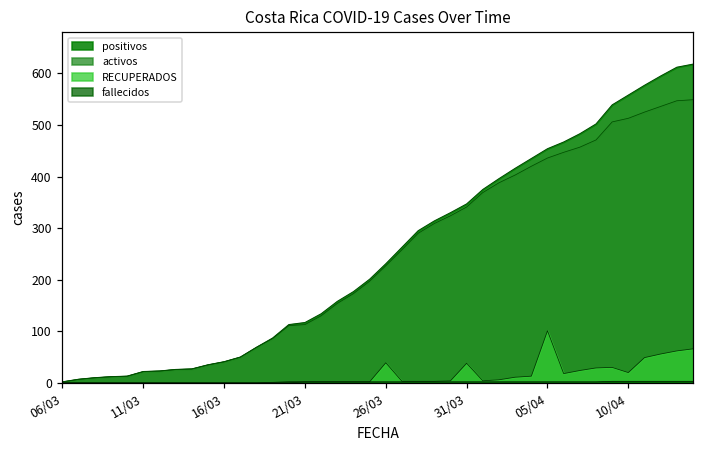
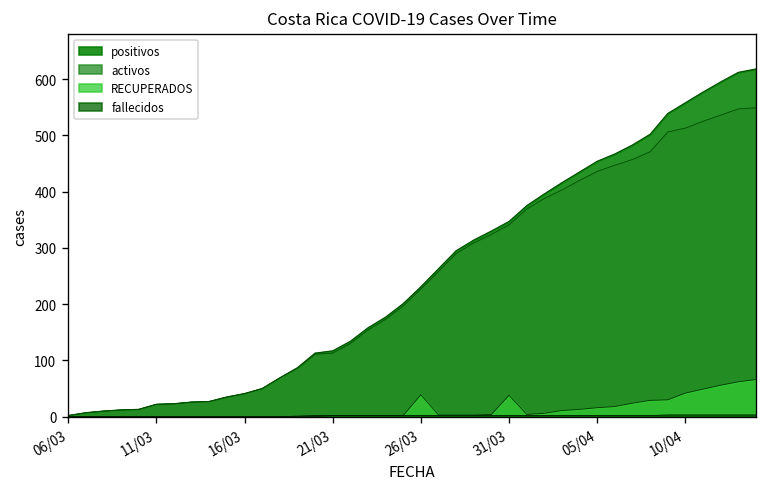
  {
    "RECUPERADOS": {
      "26/03": 40,
      "31/03": 40,
-     "05/04": 100,
-     "10/04": 20
+     "05/04": 20,
+     "10/04": 40
    }
  }
